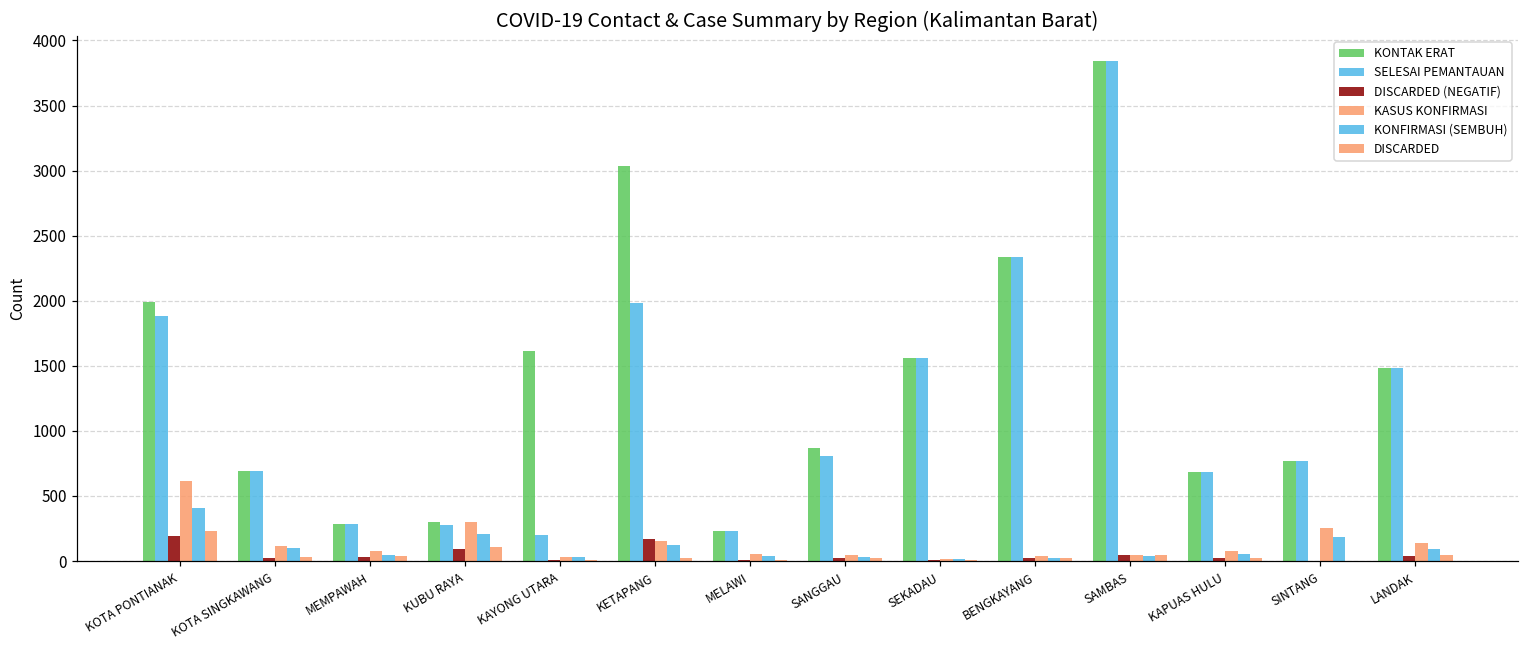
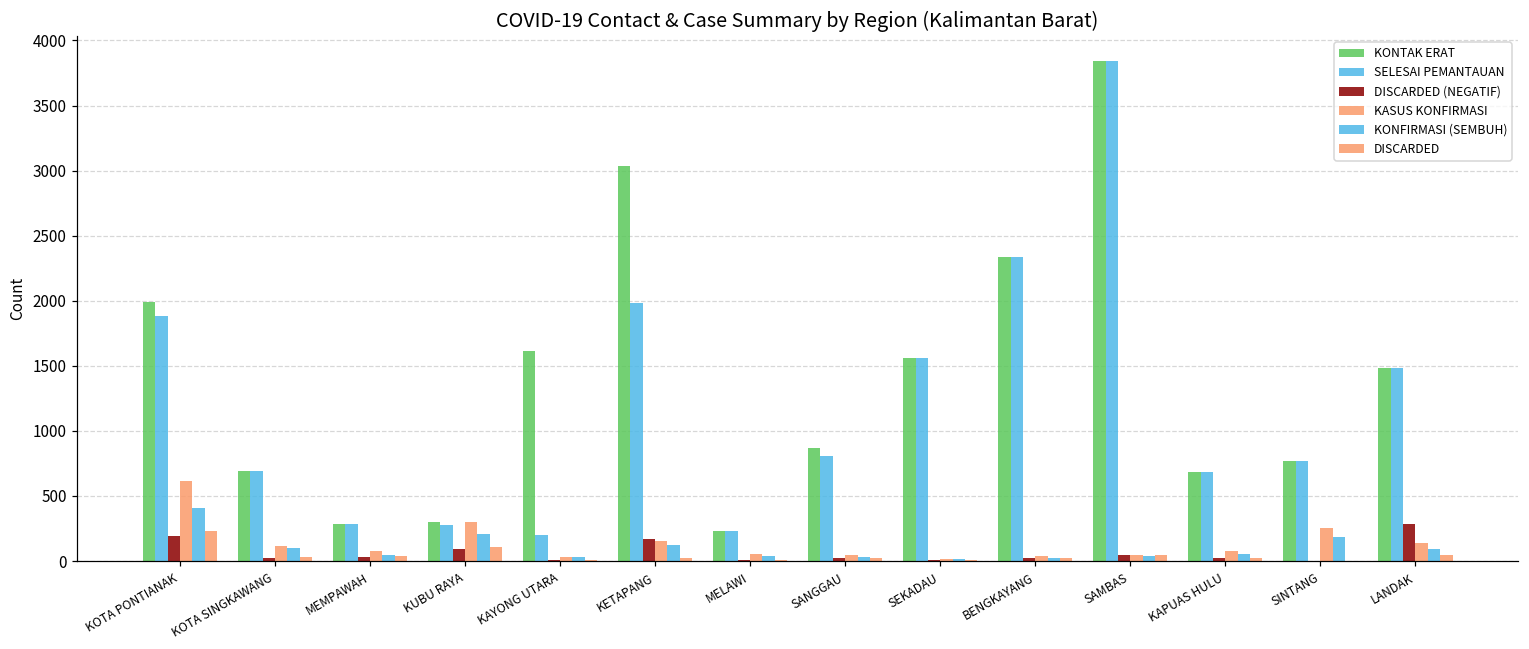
  {
    "KONTAK ERAT": {
      "KOTA PONTIANAK": 1990,
      "KOTA SINGKAWANG": 690,
      "MEMPAWAH": 280,
      "KUBU RAYA": 300,
      "KAYONG UTARA": 1620,
      "KETAPANG": 3040,
      "MELAWI": 230,
      "SANGGAU": 870,
      "SEKADAU": 1560,
      "BENGKAYANG": 2340,
      "SAMBAS": 3840,
      "KAPUAS HULU": 690,
      "SINTANG": 770,
      "LANDAK": 1480
    },
    "DISCARDED (NEGATIF)": {
      "KOTA PONTIANAK": 190,
      "KOTA SINGKAWANG": 30,
      "MEMPAWAH": 30,
      "KUBU RAYA": 90,
      "KETAPANG": 170,
      "SANGGAU": 20,
      "BENGKAYANG": 20,
      "SAMBAS": 50,
-     "LANDAK": 40
+     "LANDAK": 290
    }
  }
